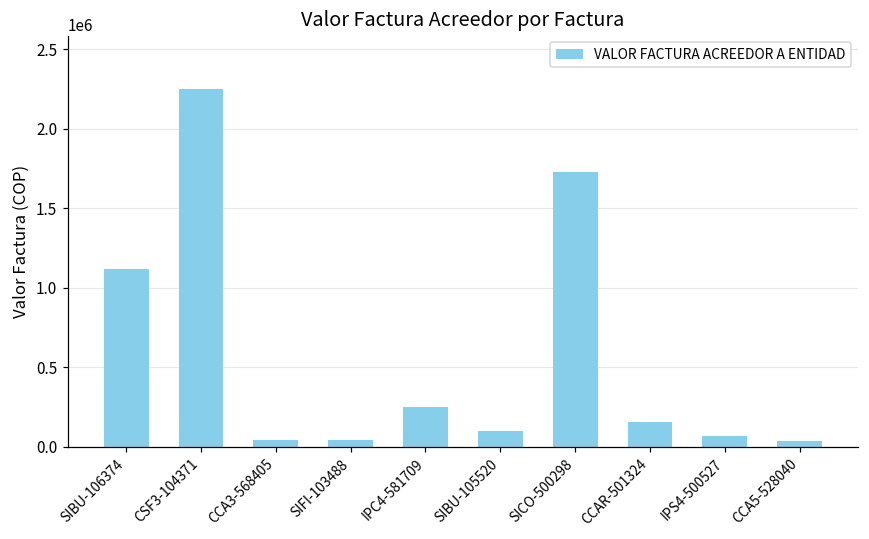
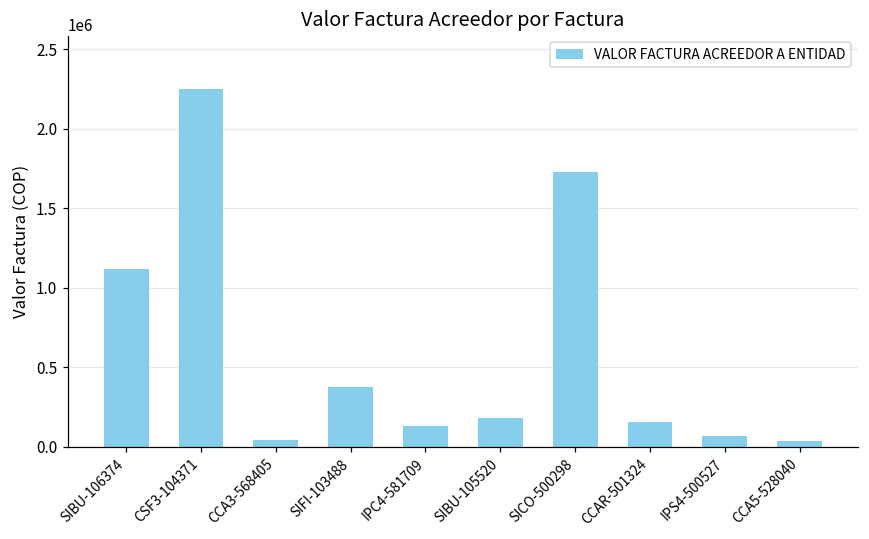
  {
    "SIBU-106374": 1120000,
    "CSF3-104371": 2250000,
    "CCA3-568405": 40000,
-   "SIFI-103488": 40000,
-   "IPC4-581709": 250000,
-   "SIBU-105520": 100000,
+   "SIFI-103488": 370000,
+   "IPC4-581709": 130000,
+   "SIBU-105520": 180000,
    "SICO-500298": 1730000,
    "CCAR-501324": 150000,
    "IPS4-500527": 70000,
    "CCA5-528040": 40000
  }
